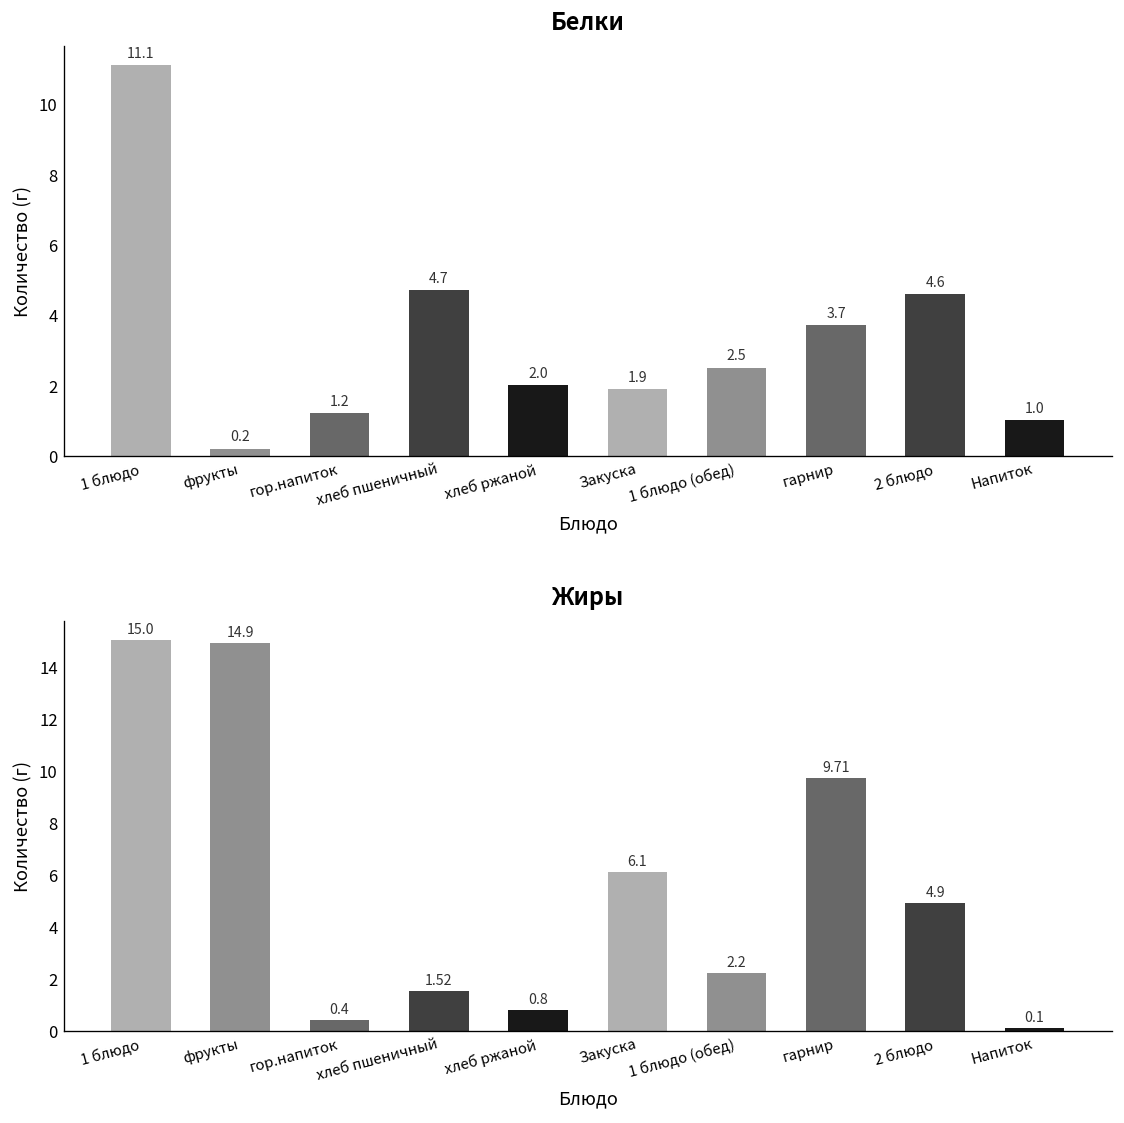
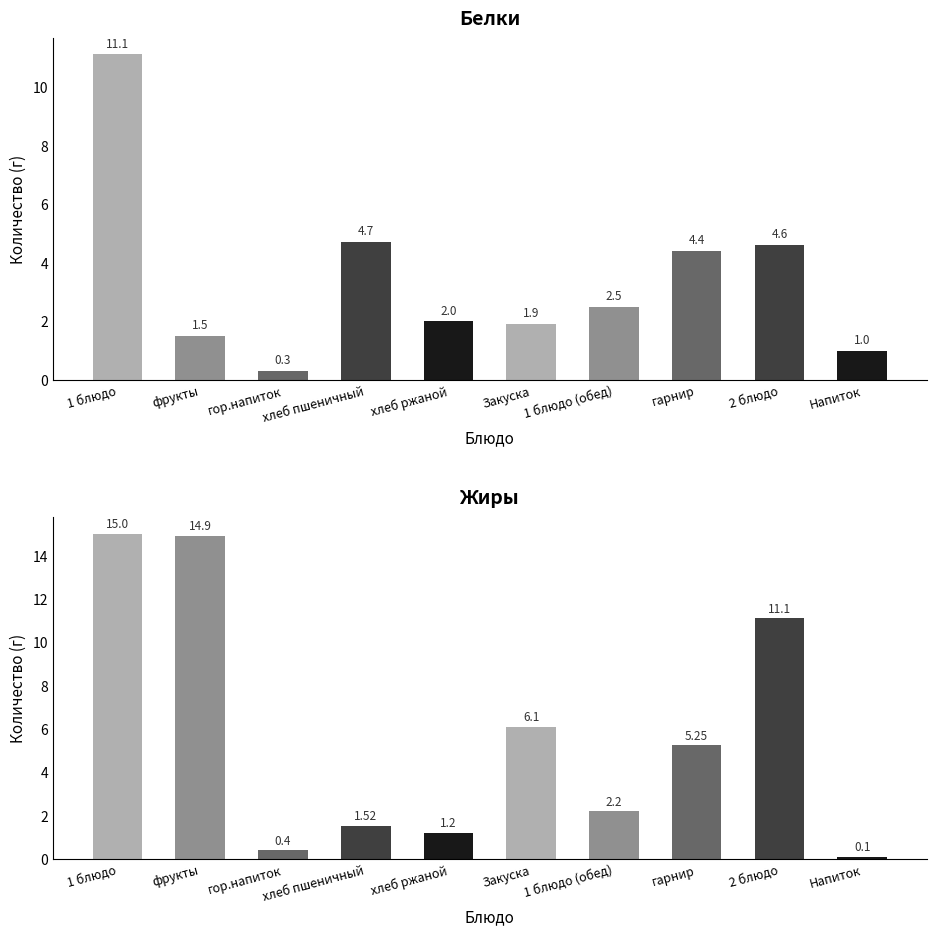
  {
    "Белки": {
      "1 блюдо": 11.1,
-     "фрукты": 0.2,
-     "гор.напиток": 1.2,
+     "фрукты": 1.5,
+     "гор.напиток": 0.3,
      "хлеб пшеничный": 4.7,
      "хлеб ржаной": 2.0,
      "Закуска": 1.9,
      "1 блюдо (обед)": 2.5,
-     "гарнир": 3.7,
+     "гарнир": 4.4,
      "2 блюдо": 4.6,
      "Напиток": 1.0
    },
    "Жиры": {
      "1 блюдо": 15.0,
      "фрукты": 14.9,
      "гор.напиток": 0.4,
      "хлеб пшеничный": 1.52,
-     "хлеб ржаной": 0.8,
+     "хлеб ржаной": 1.2,
      "Закуска": 6.1,
      "1 блюдо (обед)": 2.2,
-     "гарнир": 9.71,
-     "2 блюдо": 4.9,
+     "гарнир": 5.25,
+     "2 блюдо": 11.1,
      "Напиток": 0.1
    }
  }
